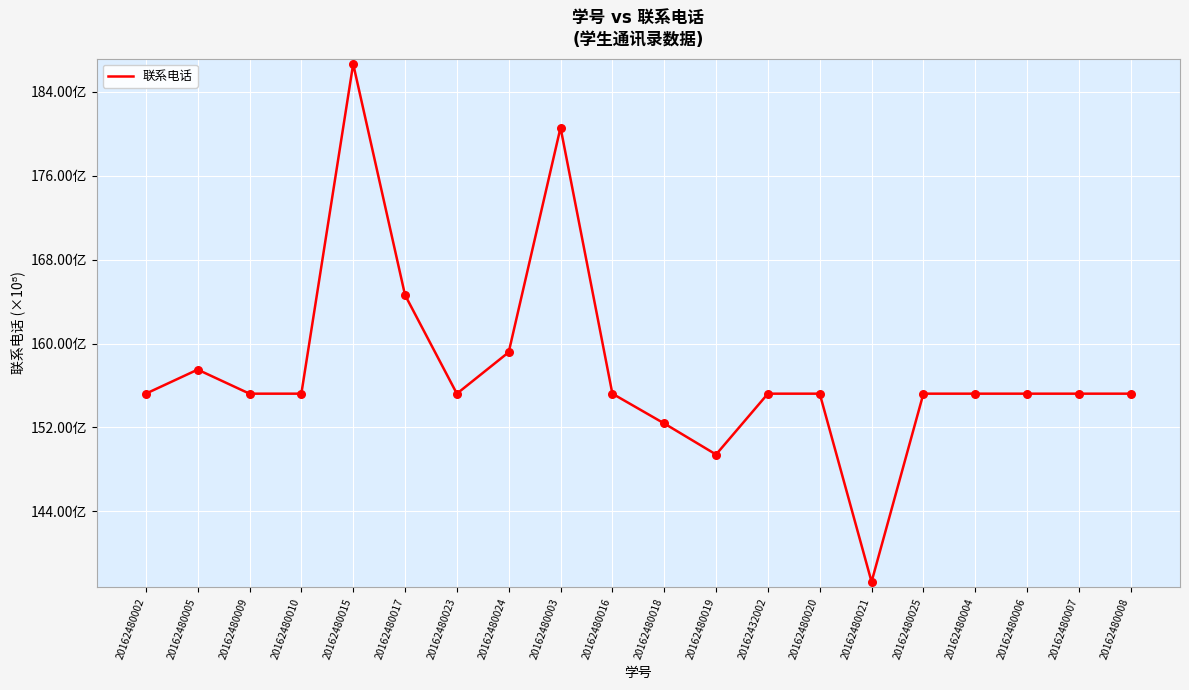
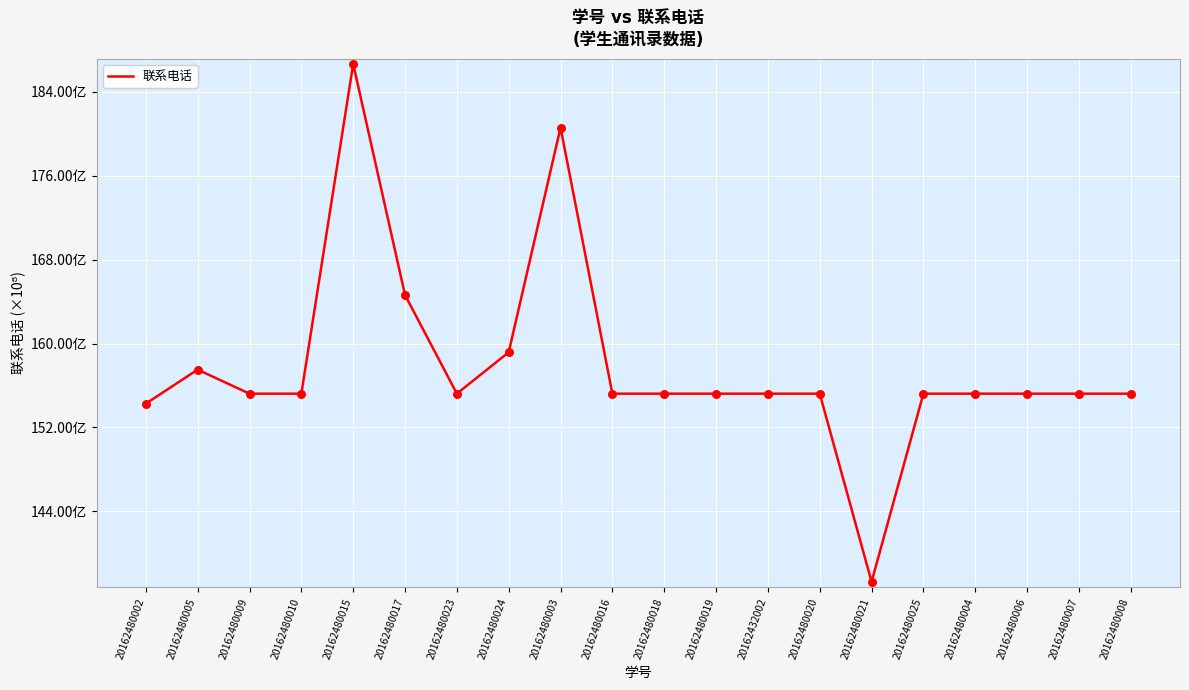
  {
-   "20162480002": "155.2亿",
+   "20162480002": "154.3亿",
    "20162480005": "157.5亿",
    "20162480009": "155.2亿",
    "20162480010": "155.2亿",
    "20162480015": "186.7亿",
    "20162480017": "164.6亿",
    "20162480023": "155.2亿",
    "20162480024": "159.2亿",
    "20162480003": "180.6亿",
    "20162480016": "155.2亿",
-   "20162480018": "152.4亿",
-   "20162480019": "149.4亿",
+   "20162480018": "155.2亿",
+   "20162480019": "155.2亿",
    "20162432002": "155.2亿",
    "20162480020": "155.2亿",
    "20162480021": "137.3亿",
    "20162480025": "155.2亿",
    "20162480004": "155.2亿",
    "20162480006": "155.2亿",
    "20162480007": "155.2亿",
    "20162480008": "155.2亿"
  }
